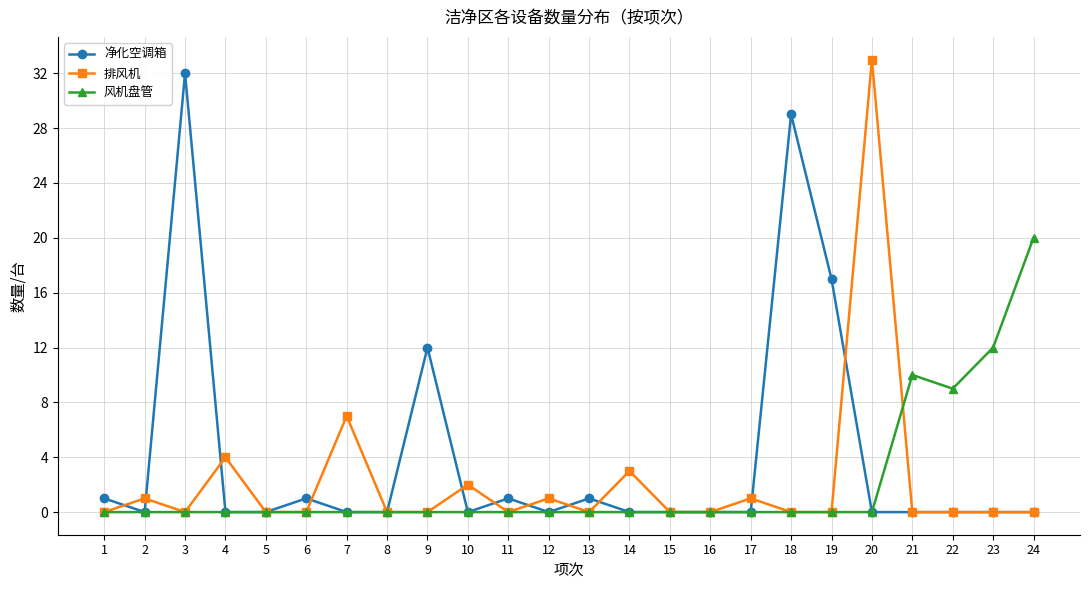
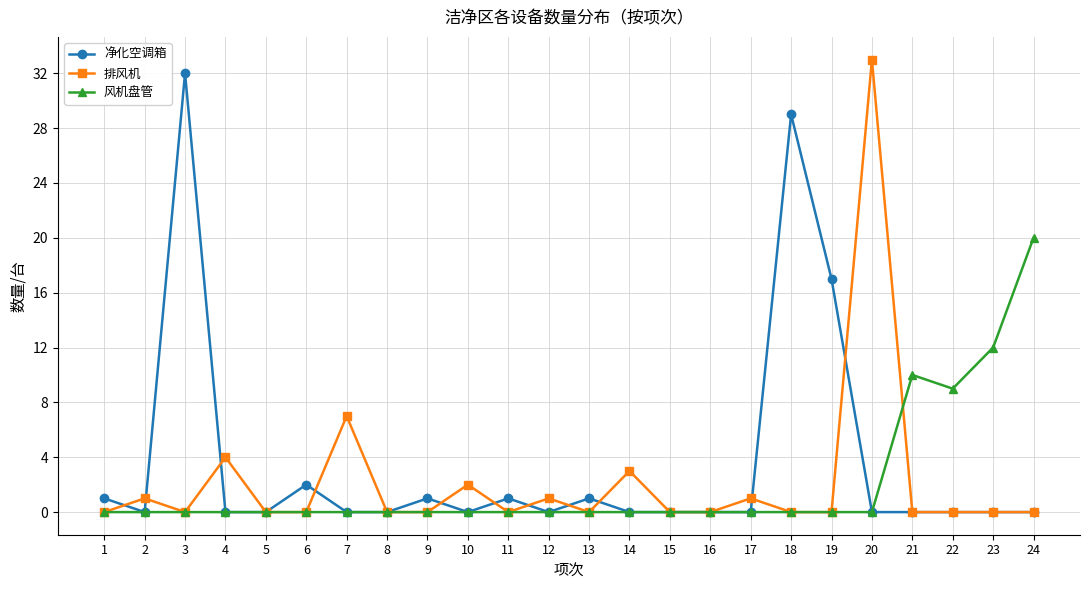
  {
    "净化空调箱": {
      "1": 1,
      "3": 32,
-     "6": 1,
-     "9": 12,
+     "6": 2,
+     "9": 1,
      "11": 1,
      "13": 1,
      "18": 29,
      "19": 17
    },
    "排风机": {
      "2": 1,
      "4": 4,
      "7": 7,
      "10": 2,
      "12": 1,
      "14": 3,
      "17": 1,
      "20": 33
    },
    "风机盘管": {
      "21": 10,
      "22": 9,
      "23": 12,
      "24": 20
    }
  }
